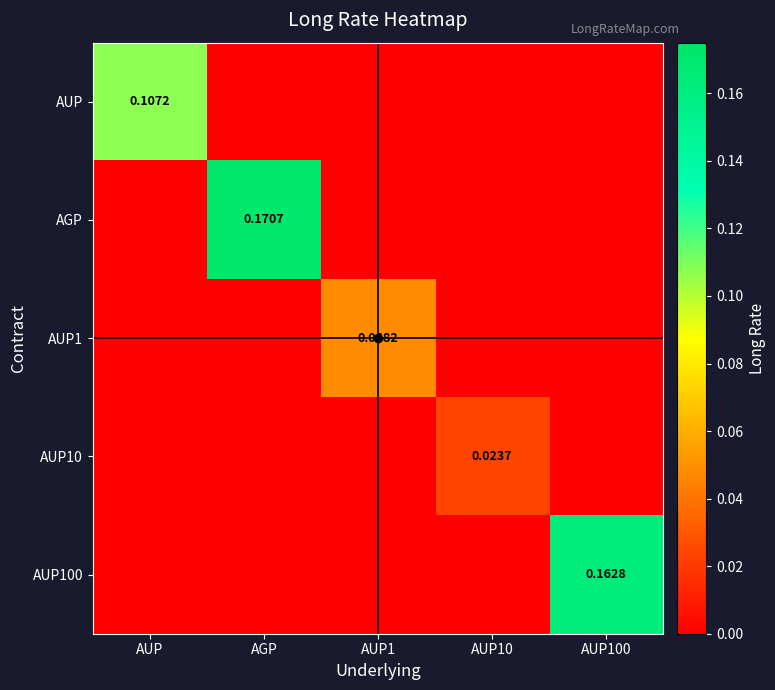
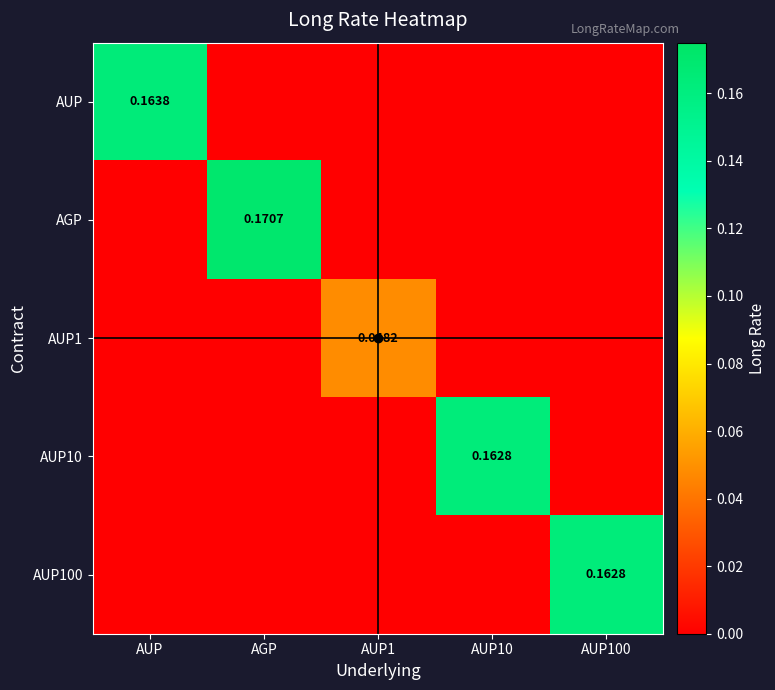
  {
    "AUP": {
-     "AUP": 0.1072
+     "AUP": 0.1638
    },
    "AGP": {
      "AGP": 0.1707
    },
    "AUP10": {
-     "AUP10": 0.0237
+     "AUP10": 0.1628
    },
    "AUP100": {
      "AUP100": 0.1628
    }
  }
